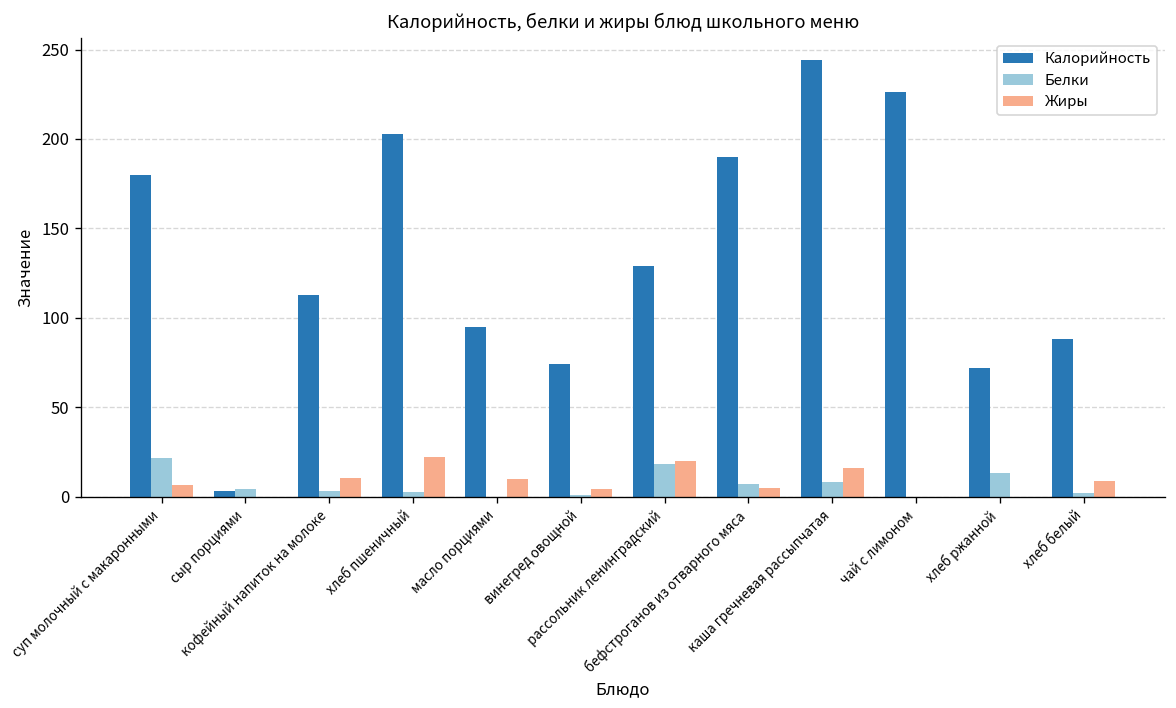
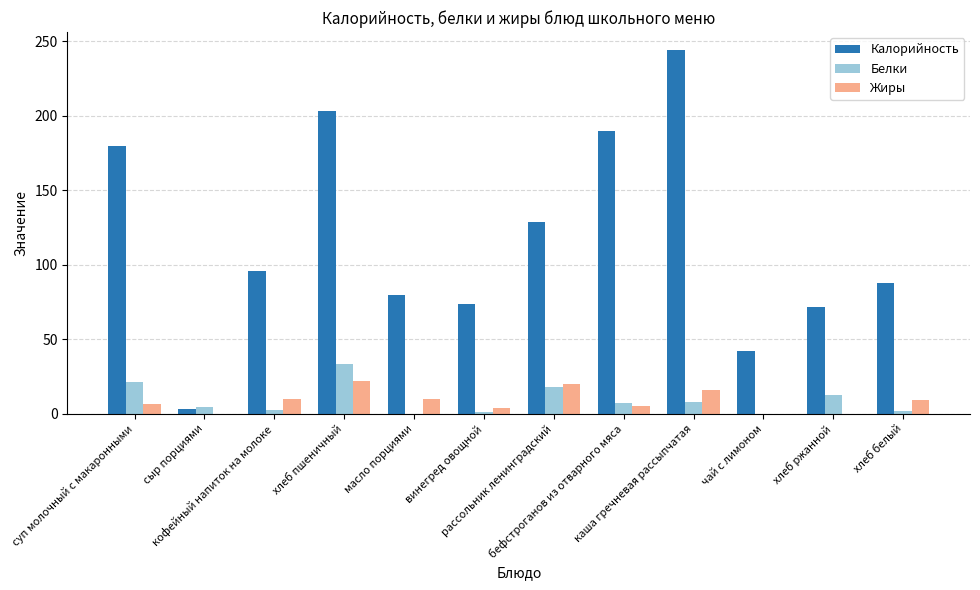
  {
    "Калорийность": {
      "суп молочный с макаронными": 180,
      "сыр порциями": 3,
-     "кофейный напиток на молоке": 113,
+     "кофейный напиток на молоке": 96,
      "хлеб пшеничный": 203,
-     "масло порциями": 95,
+     "масло порциями": 80,
      "винегред овощной": 74,
      "рассольник ленинградский": 129,
      "бефстроганов из отварного мяса": 190,
      "каша гречневая рассыпчатая": 244,
-     "чай с лимоном": 226,
+     "чай с лимоном": 42,
      "хлеб ржанной": 72,
      "хлеб белый": 88
    },
    "Белки": {
      "суп молочный с макаронными": 22,
      "сыр порциями": 4,
      "кофейный напиток на молоке": 3,
-     "хлеб пшеничный": 2,
+     "хлеб пшеничный": 33,
      "масло порциями": 0,
      "рассольник ленинградский": 18,
      "бефстроганов из отварного мяса": 7,
      "каша гречневая рассыпчатая": 8,
      "чай с лимоном": 0,
      "хлеб ржанной": 13,
      "хлеб белый": 2
    },
    "Жиры": {
      "суп молочный с макаронными": 7,
      "сыр порциями": 0,
      "кофейный напиток на молоке": 10,
      "хлеб пшеничный": 22,
      "масло порциями": 10,
      "винегред овощной": 4,
      "рассольник ленинградский": 20,
      "бефстроганов из отварного мяса": 5,
      "каша гречневая рассыпчатая": 16,
      "чай с лимоном": 0,
      "хлеб ржанной": 0,
      "хлеб белый": 9
    }
  }
